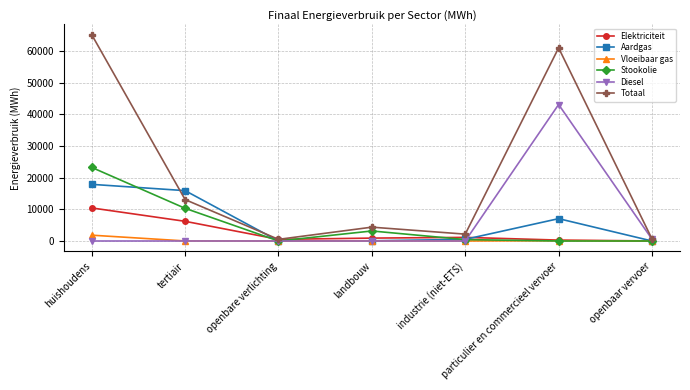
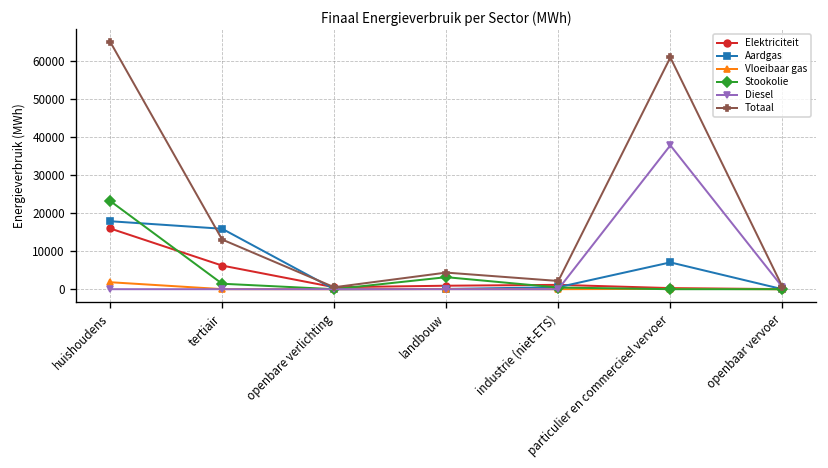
  {
    "Elektriciteit": {
-     "huishoudens": 10000,
+     "huishoudens": 16000,
      "tertiair": 6000,
      "landbouw": 1000
    },
    "Aardgas": {
      "huishoudens": 18000,
      "tertiair": 16000,
      "particulier en commercieel vervoer": 7000
    },
    "Vloeibaar gas": {
      "huishoudens": 2000
    },
    "Stookolie": {
      "huishoudens": 23000,
-     "tertiair": 10000,
+     "tertiair": 1000,
      "landbouw": 3000
    },
    "Diesel": {
      "huishoudens": 0,
-     "particulier en commercieel vervoer": 43000
+     "particulier en commercieel vervoer": 38000
    },
    "Totaal": {
      "huishoudens": 65000,
      "tertiair": 13000,
      "landbouw": 4000,
      "industrie (niet-ETS)": 2000,
      "particulier en commercieel vervoer": 61000
    }
  }
